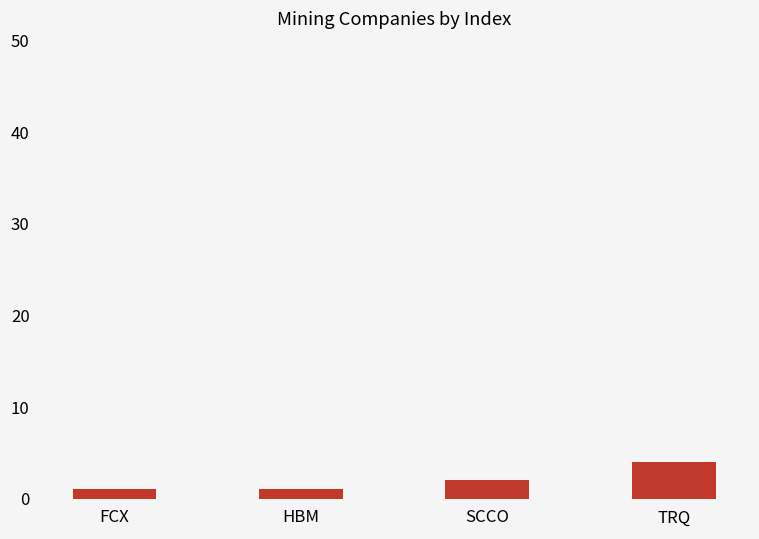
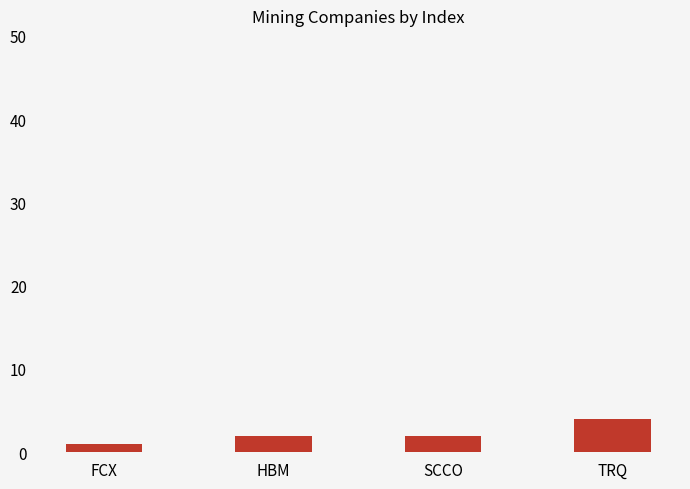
  {
    "FCX": 1,
-   "HBM": 1,
+   "HBM": 2,
    "SCCO": 2,
    "TRQ": 4
  }
